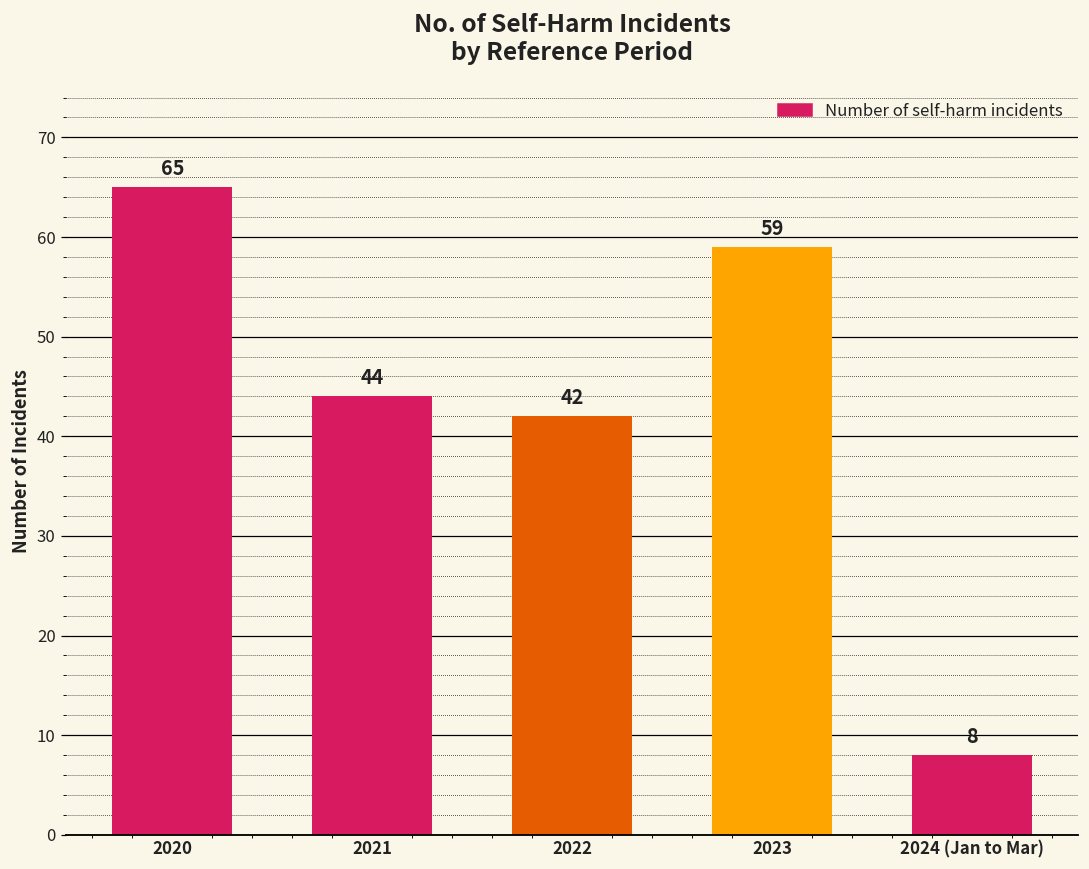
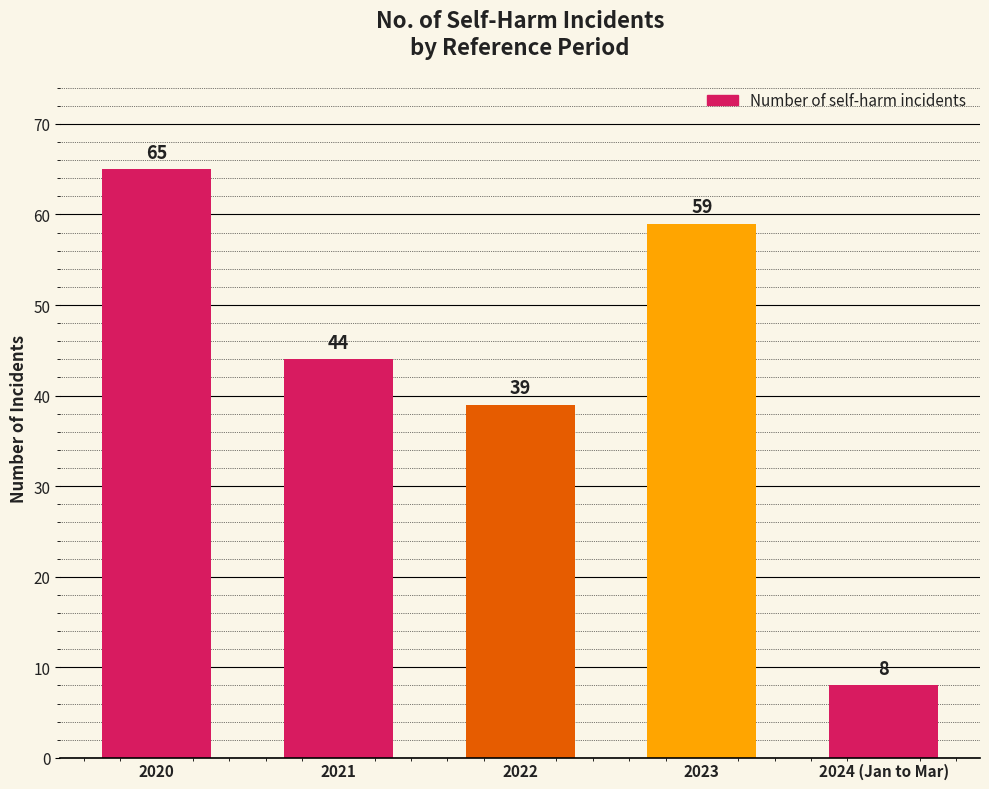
  {
    "2020": 65,
    "2021": 44,
-   "2022": 42,
+   "2022": 39,
    "2023": 59,
    "2024 (Jan to Mar)": 8
  }
